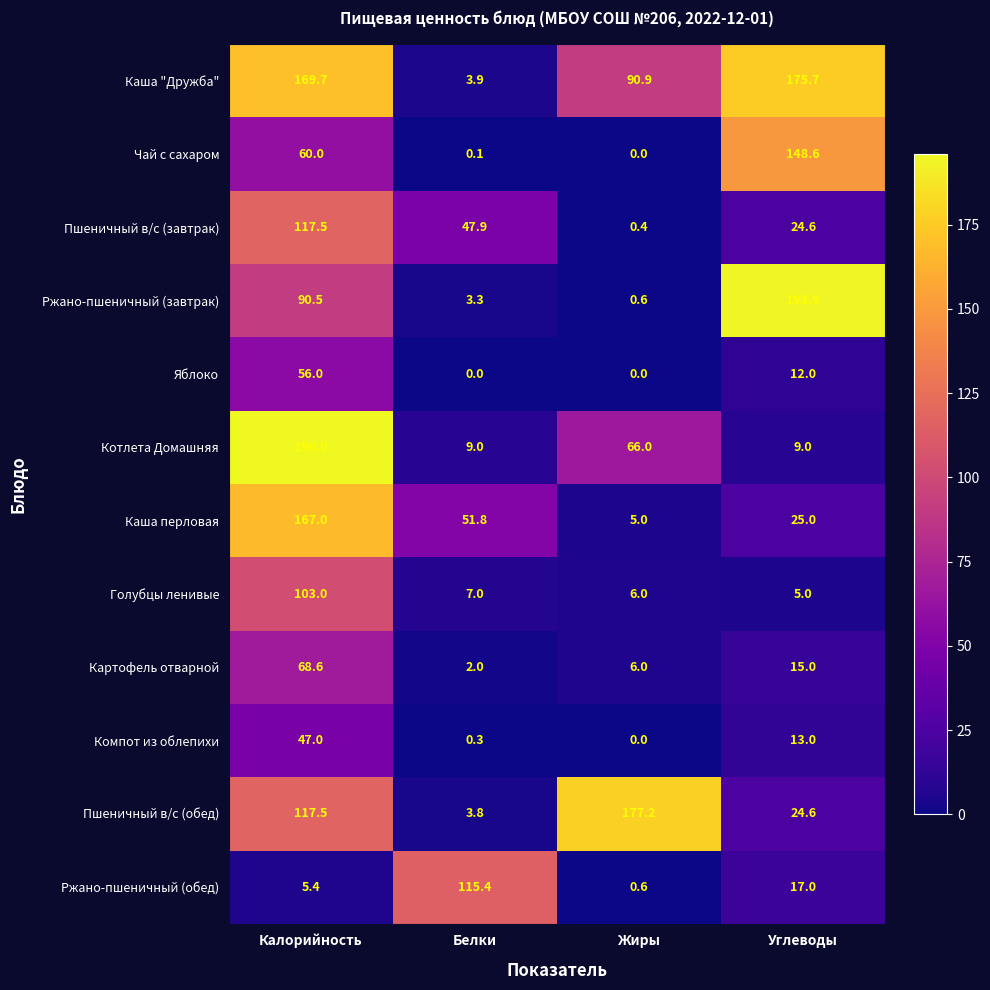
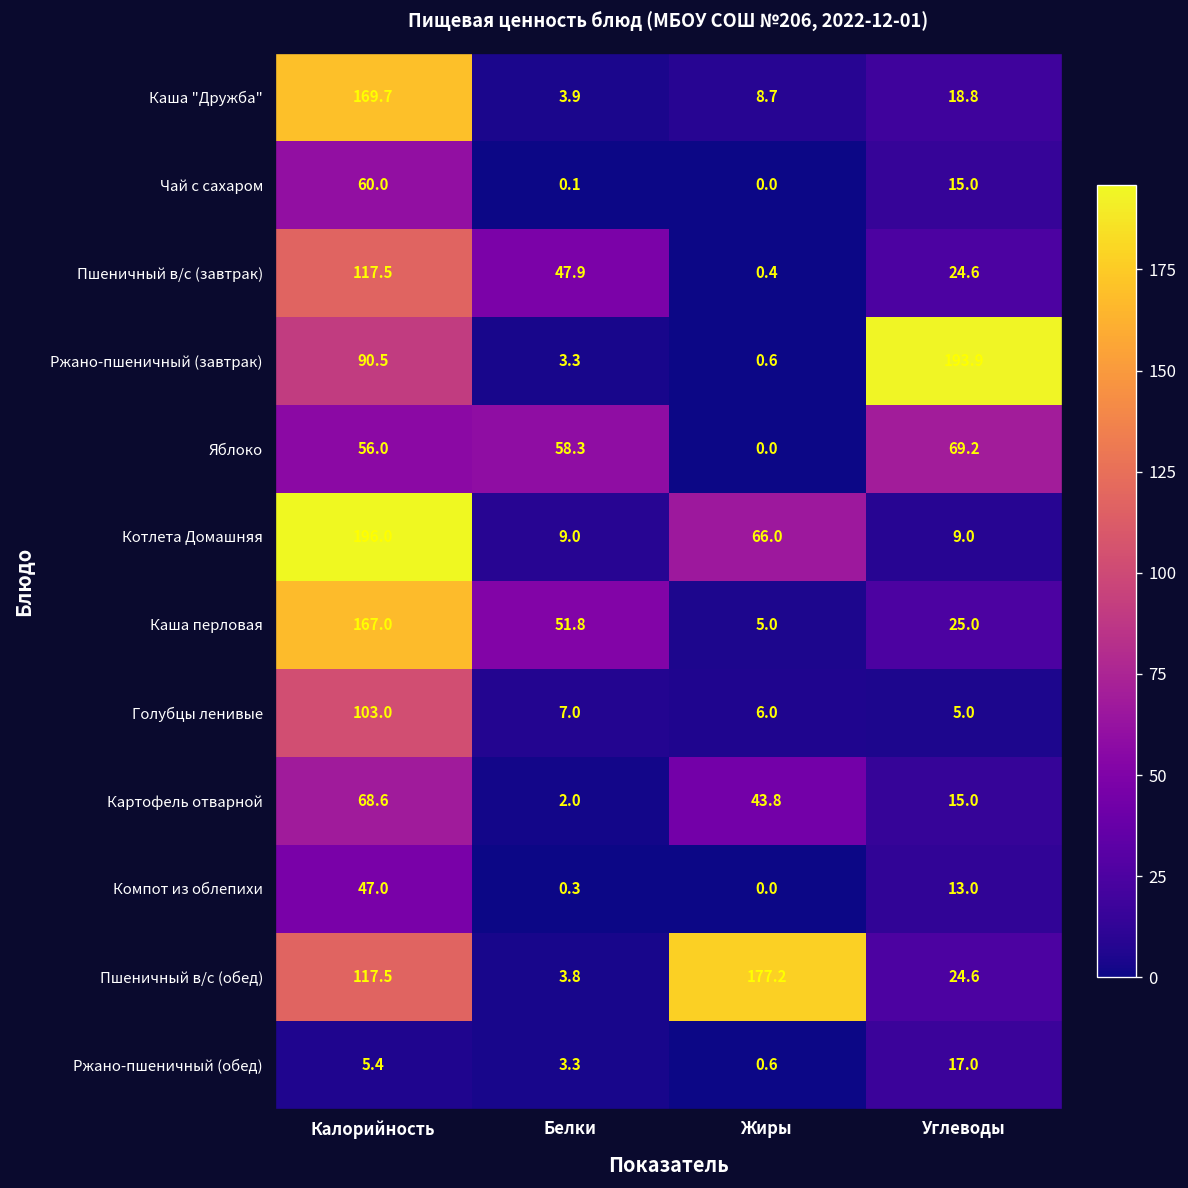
  {
    "Каша \"Дружба\"": {
      "Калорийность": 169.7,
      "Белки": 3.9,
-     "Жиры": 90.9,
-     "Углеводы": 175.7
+     "Жиры": 8.7,
+     "Углеводы": 18.8
    },
    "Чай с сахаром": {
      "Калорийность": 60.0,
      "Белки": 0.1,
      "Жиры": 0.0,
-     "Углеводы": 148.6
+     "Углеводы": 15.0
    },
    "Пшеничный в/с (завтрак)": {
      "Калорийность": 117.5,
      "Белки": 47.9,
      "Жиры": 0.4,
      "Углеводы": 24.6
    },
    "Ржано-пшеничный (завтрак)": {
      "Калорийность": 90.5,
      "Белки": 3.3,
      "Жиры": 0.6
    },
    "Яблоко": {
      "Калорийность": 56.0,
-     "Белки": 0.0,
+     "Белки": 58.3,
      "Жиры": 0.0,
-     "Углеводы": 12.0
+     "Углеводы": 69.2
    },
    "Котлета Домашняя": {
      "Белки": 9.0,
      "Жиры": 66.0,
      "Углеводы": 9.0
    },
    "Каша перловая": {
      "Калорийность": 167.0,
      "Белки": 51.8,
      "Жиры": 5.0,
      "Углеводы": 25.0
    },
    "Голубцы ленивые": {
      "Калорийность": 103.0,
      "Белки": 7.0,
      "Жиры": 6.0,
      "Углеводы": 5.0
    },
    "Картофель отварной": {
      "Калорийность": 68.6,
      "Белки": 2.0,
-     "Жиры": 6.0,
+     "Жиры": 43.8,
      "Углеводы": 15.0
    },
    "Компот из облепихи": {
      "Калорийность": 47.0,
      "Белки": 0.3,
      "Жиры": 0.0,
      "Углеводы": 13.0
    },
    "Пшеничный в/с (обед)": {
      "Калорийность": 117.5,
      "Белки": 3.8,
      "Углеводы": 24.6
    },
    "Ржано-пшеничный (обед)": {
      "Калорийность": 5.4,
-     "Белки": 115.4,
+     "Белки": 3.3,
      "Жиры": 0.6,
      "Углеводы": 17.0
    }
  }
